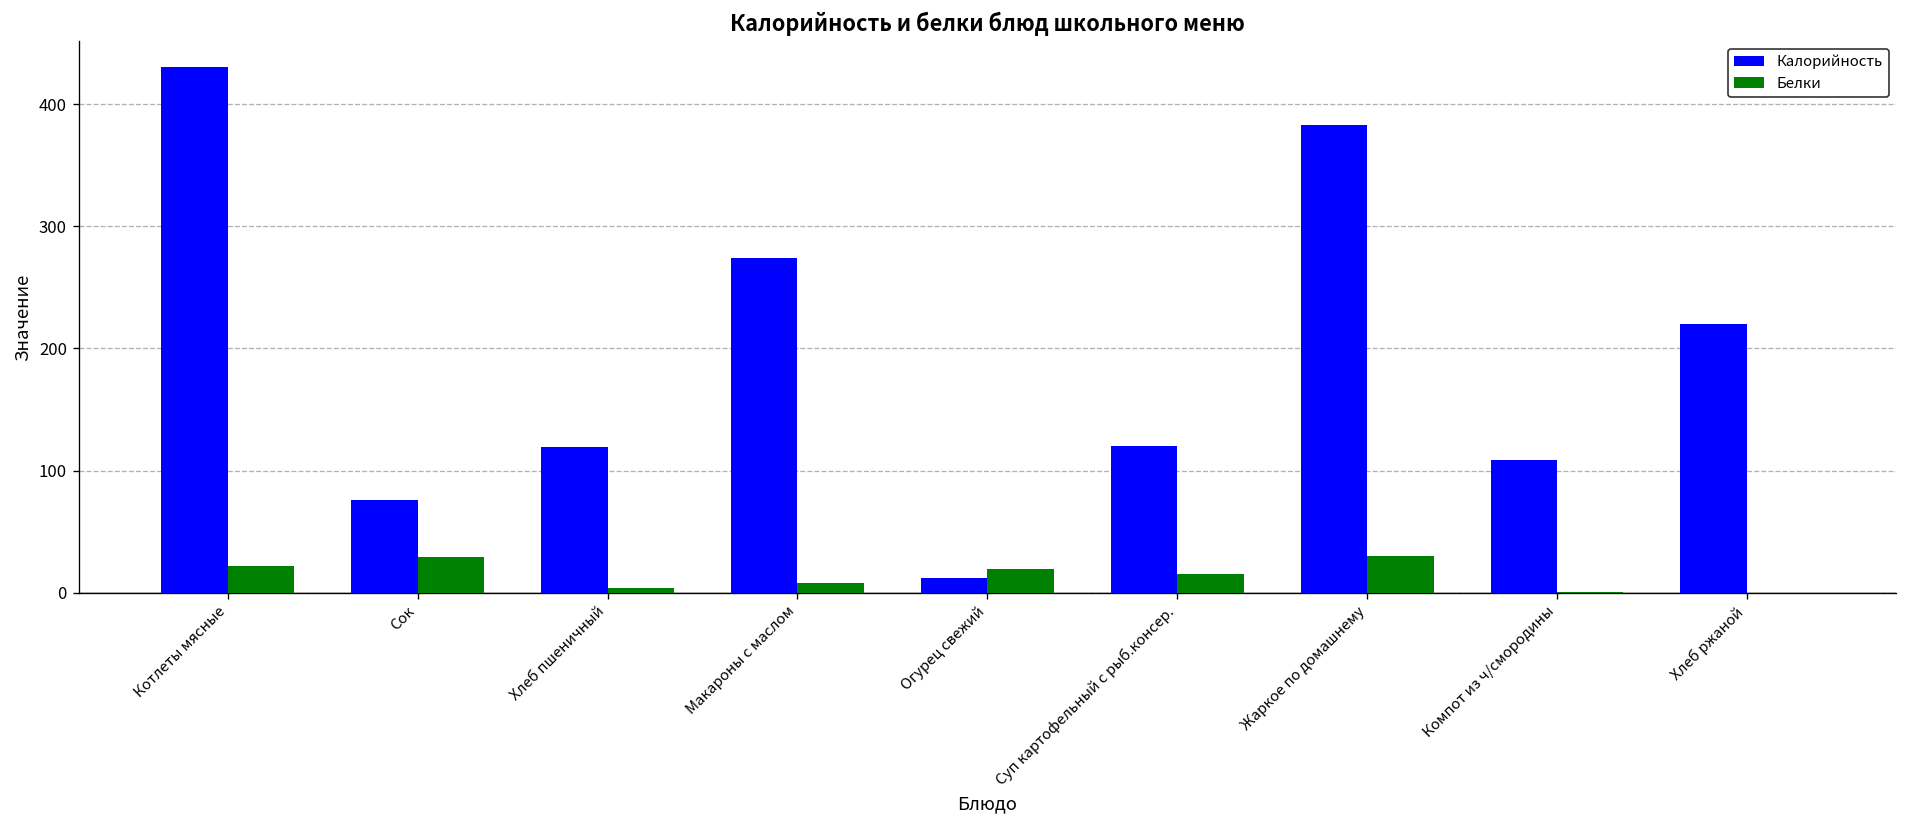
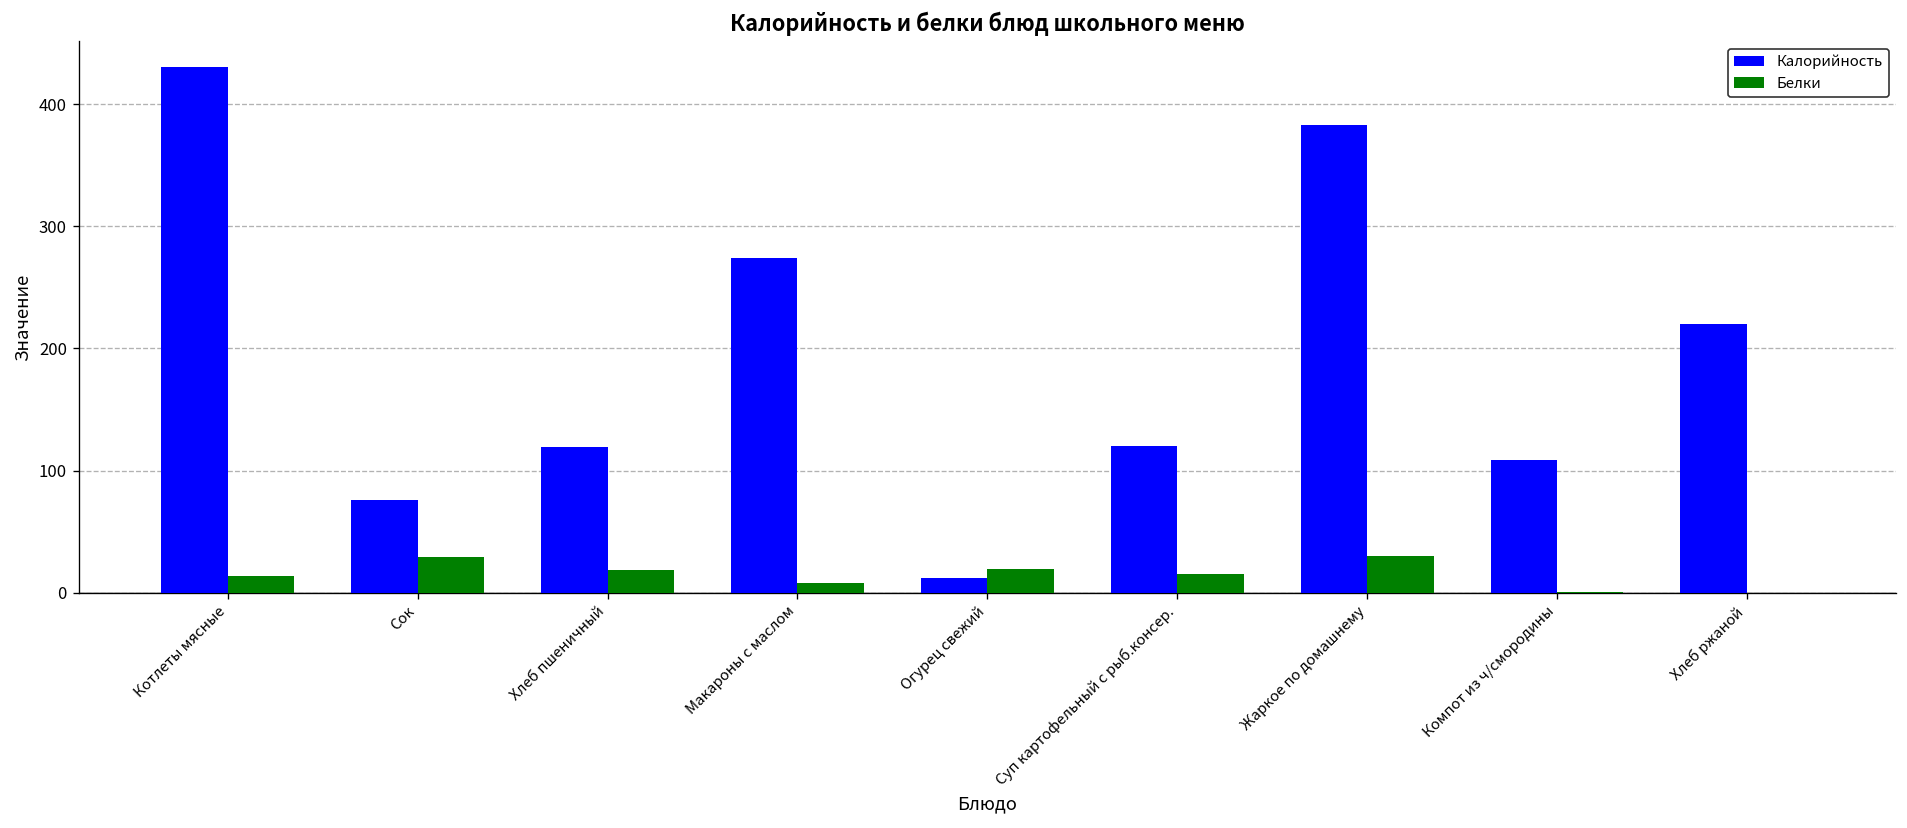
  {
    "Калорийность": {
      "Котлеты мясные": 430,
      "Сок": 76,
      "Хлеб пшеничный": 120,
      "Макароны с маслом": 274,
      "Огурец свежий": 12,
      "Суп картофельный с рыб.консер.": 120,
      "Жаркое по домашнему": 383,
      "Компот из ч/смородины": 109,
      "Хлеб ржаной": 220
    },
    "Белки": {
-     "Котлеты мясные": 22,
+     "Котлеты мясные": 14,
      "Сок": 29,
-     "Хлеб пшеничный": 4,
+     "Хлеб пшеничный": 18,
      "Макароны с маслом": 8,
      "Огурец свежий": 19,
      "Суп картофельный с рыб.консер.": 15,
      "Жаркое по домашнему": 30,
      "Хлеб ржаной": 0
    }
  }
